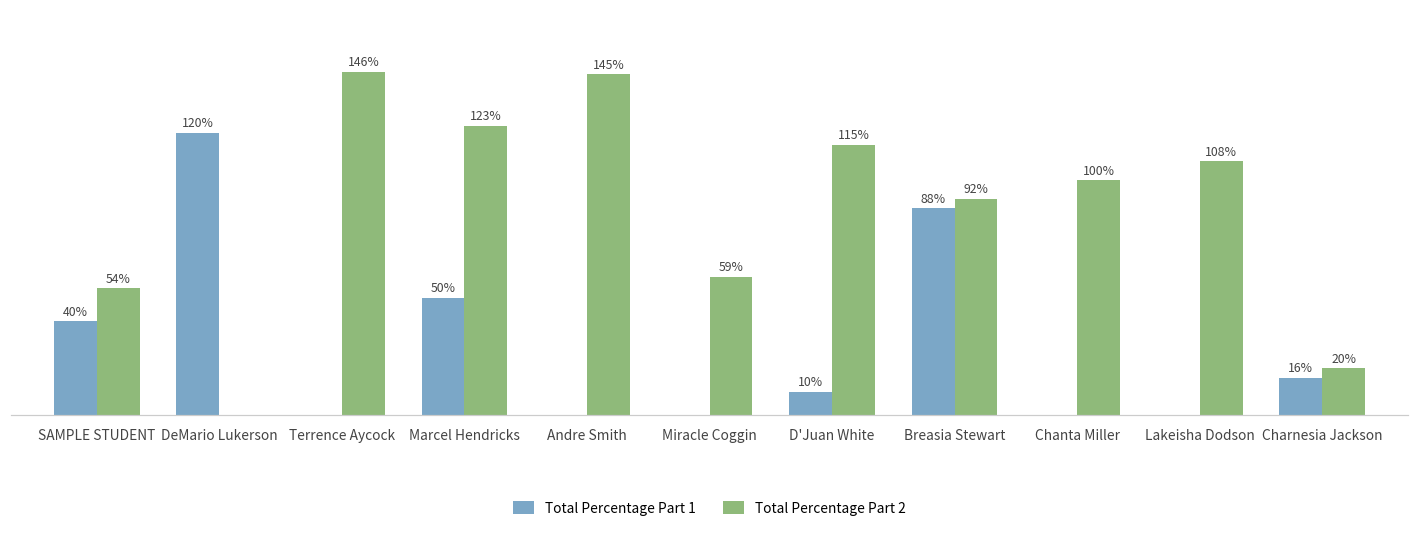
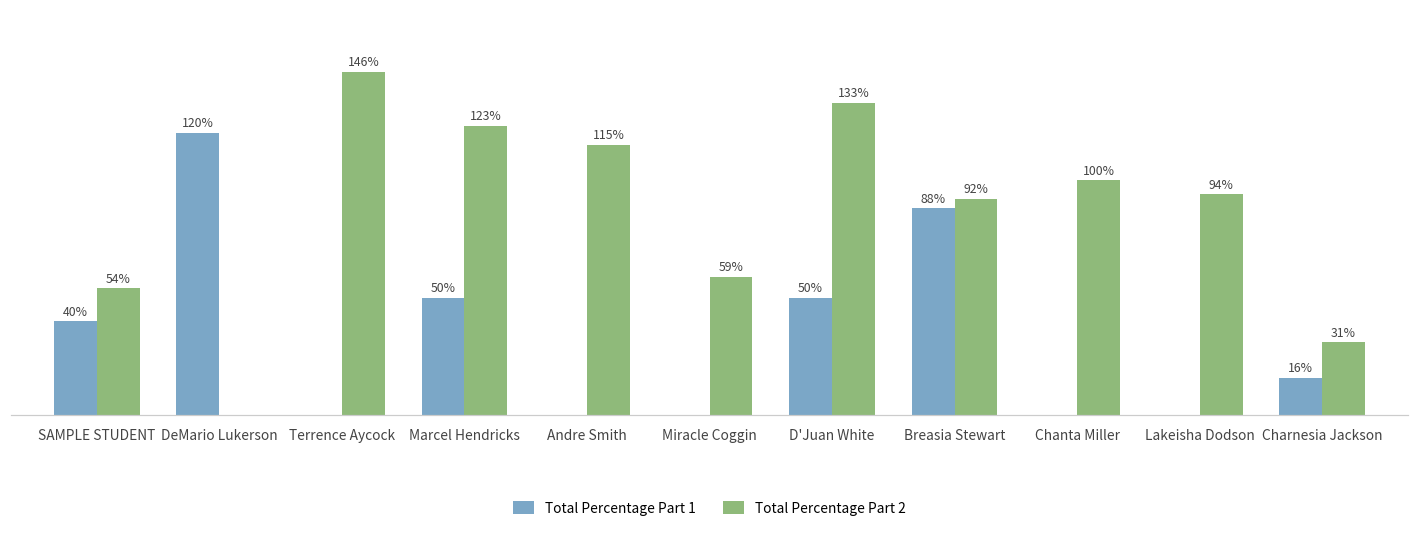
  {
    "Total Percentage Part 1": {
      "SAMPLE STUDENT": "40%",
      "DeMario Lukerson": "120%",
      "Marcel Hendricks": "50%",
-     "D'Juan White": "10%",
+     "D'Juan White": "50%",
      "Breasia Stewart": "88%",
      "Charnesia Jackson": "16%"
    },
    "Total Percentage Part 2": {
      "SAMPLE STUDENT": "54%",
      "Terrence Aycock": "146%",
      "Marcel Hendricks": "123%",
-     "Andre Smith": "145%",
+     "Andre Smith": "115%",
      "Miracle Coggin": "59%",
-     "D'Juan White": "115%",
+     "D'Juan White": "133%",
      "Breasia Stewart": "92%",
      "Chanta Miller": "100%",
-     "Lakeisha Dodson": "108%",
-     "Charnesia Jackson": "20%"
+     "Lakeisha Dodson": "94%",
+     "Charnesia Jackson": "31%"
    }
  }
